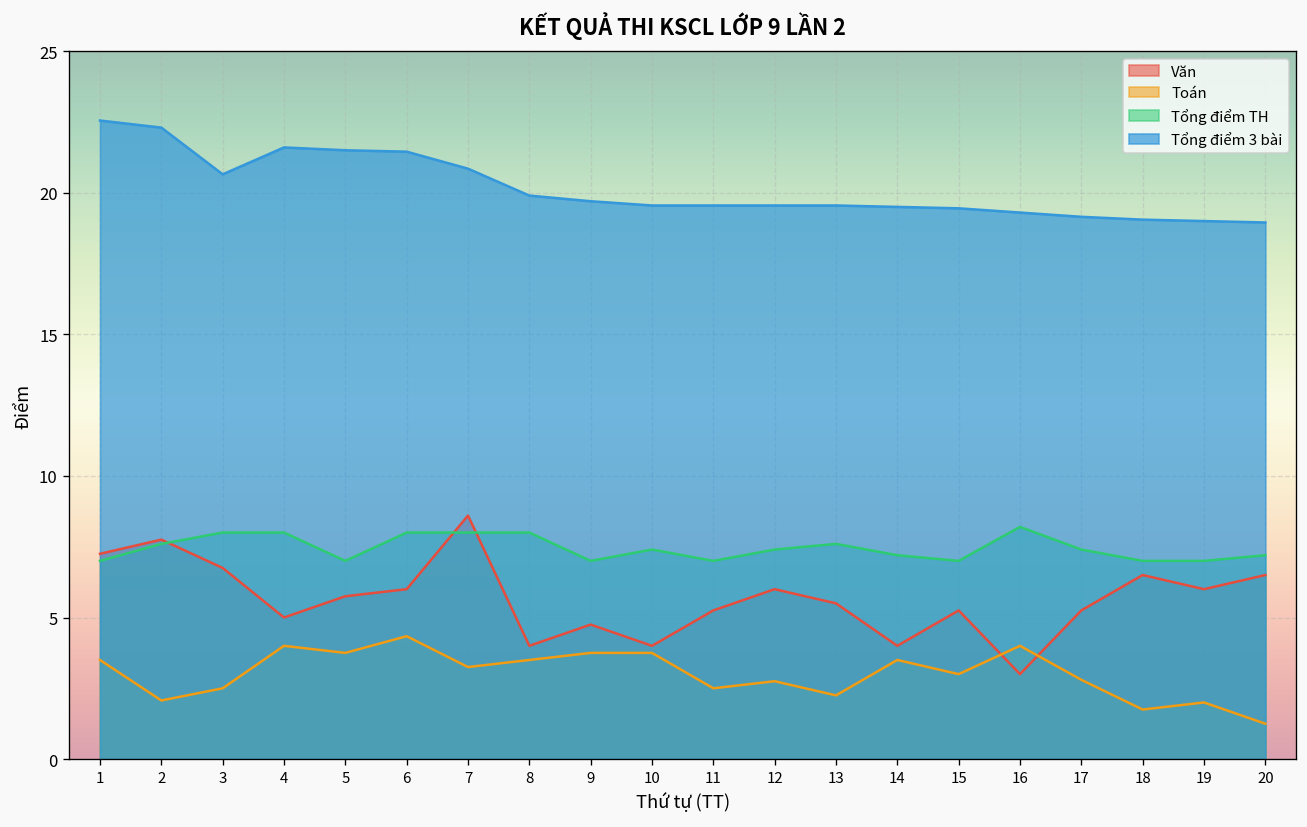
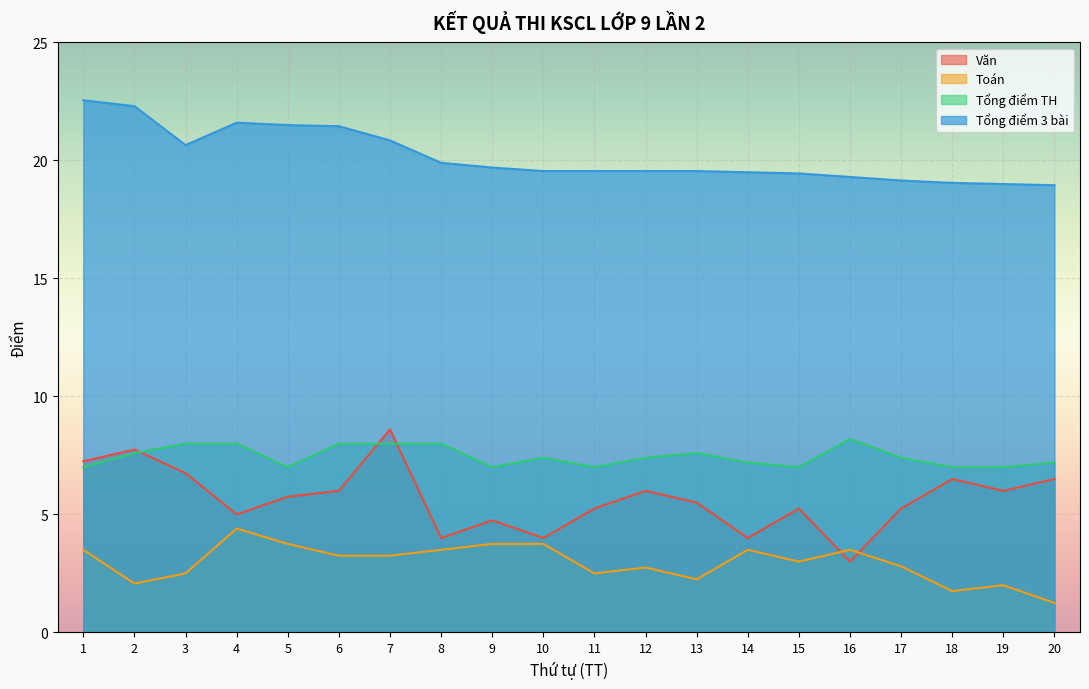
  {
    "Văn": {
      "1": 7.3,
      "2": 7.8,
      "3": 6.8,
      "4": 5.0,
      "5": 5.8,
      "6": 6.0,
      "7": 8.6,
      "8": 4.0,
      "9": 4.8,
      "10": 4.0,
      "11": 5.3,
      "12": 6.0,
      "13": 5.5,
      "14": 4.0,
      "15": 5.3,
      "16": 3.0,
      "17": 5.3,
      "18": 6.5,
      "19": 6.0,
      "20": 6.5
    },
    "Toán": {
      "1": 3.5,
      "2": 2.1,
      "3": 2.5,
-     "4": 4.0,
+     "4": 4.4,
      "5": 3.8,
-     "6": 4.3,
+     "6": 3.3,
      "7": 3.3,
      "8": 3.5,
      "9": 3.8,
      "10": 3.8,
      "11": 2.5,
      "12": 2.8,
      "13": 2.3,
      "14": 3.5,
      "15": 3.0,
-     "16": 4.0,
+     "16": 3.5,
      "17": 2.8,
      "18": 1.8,
      "19": 2.0,
      "20": 1.3
    },
    "Tổng điểm TH": {
      "1": 7.0,
      "2": 7.6,
      "3": 8.0,
      "4": 8.0,
      "5": 7.0,
      "6": 8.0,
      "7": 8.0,
      "8": 8.0,
      "9": 7.0,
      "10": 7.4,
      "11": 7.0,
      "12": 7.4,
      "13": 7.6,
      "14": 7.2,
      "15": 7.0,
      "16": 8.2,
      "17": 7.4,
      "18": 7.0,
      "19": 7.0,
      "20": 7.2
    },
    "Tổng điểm 3 bài": {
      "1": 22.6,
      "2": 22.3,
      "3": 20.7,
      "4": 21.6,
      "5": 21.5,
      "6": 21.5,
      "7": 20.9,
      "8": 19.9,
      "9": 19.7,
      "10": 19.6,
      "11": 19.6,
      "12": 19.6,
      "13": 19.6,
      "14": 19.5,
      "15": 19.5,
      "16": 19.3,
      "17": 19.2,
      "18": 19.1,
      "19": 19.0,
      "20": 19.0
    }
  }
